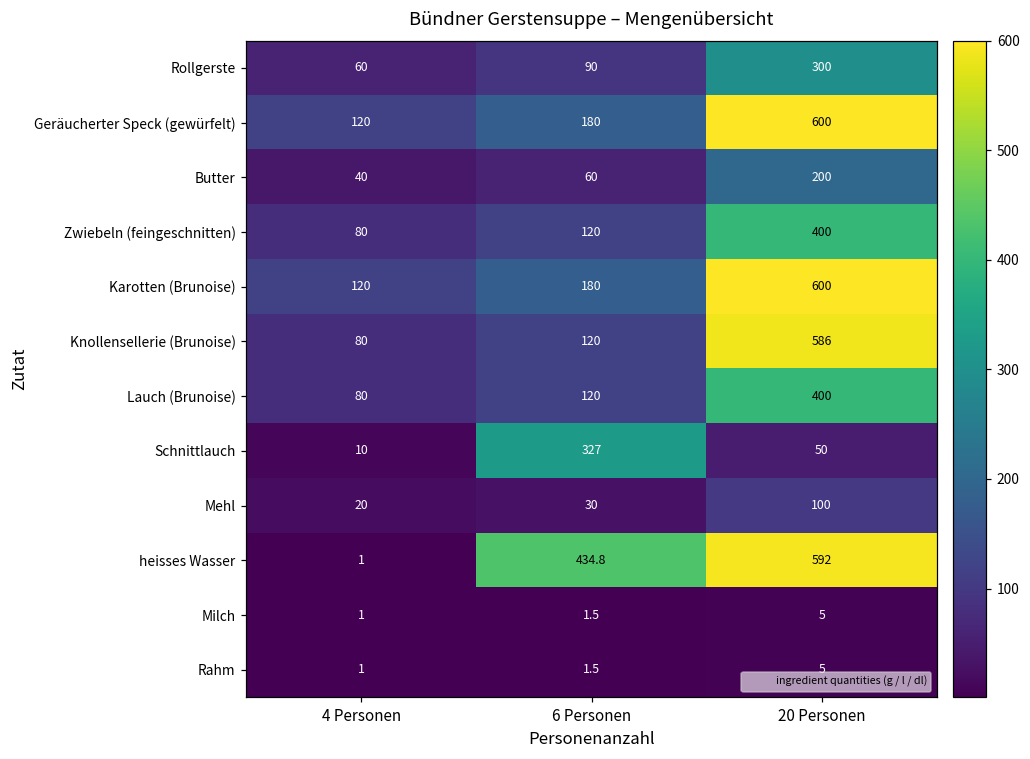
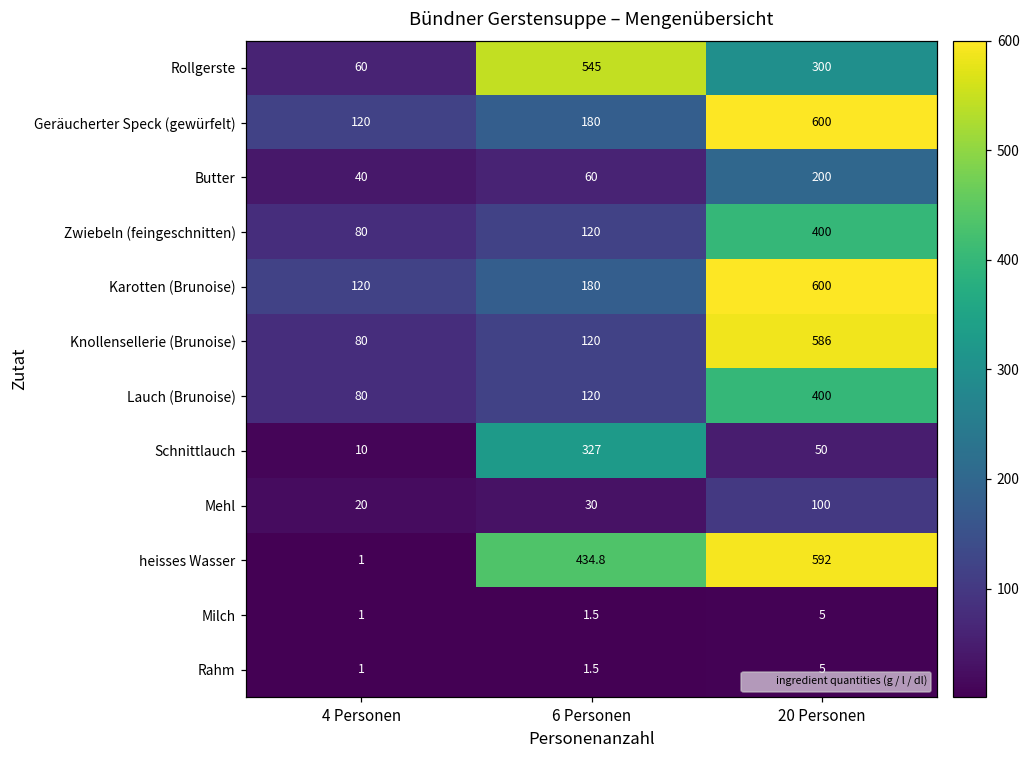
  {
    "Rollgerste": {
      "4 Personen": 60,
-     "6 Personen": 90,
+     "6 Personen": 545,
      "20 Personen": 300
    },
    "Geräucherter Speck (gewürfelt)": {
      "4 Personen": 120,
      "6 Personen": 180,
      "20 Personen": 600
    },
    "Butter": {
      "4 Personen": 40,
      "6 Personen": 60,
      "20 Personen": 200
    },
    "Zwiebeln (feingeschnitten)": {
      "4 Personen": 80,
      "6 Personen": 120,
      "20 Personen": 400
    },
    "Karotten (Brunoise)": {
      "4 Personen": 120,
      "6 Personen": 180,
      "20 Personen": 600
    },
    "Knollensellerie (Brunoise)": {
      "4 Personen": 80,
      "6 Personen": 120,
      "20 Personen": 586
    },
    "Lauch (Brunoise)": {
      "4 Personen": 80,
      "6 Personen": 120,
      "20 Personen": 400
    },
    "Schnittlauch": {
      "4 Personen": 10,
      "6 Personen": 327,
      "20 Personen": 50
    },
    "Mehl": {
      "4 Personen": 20,
      "6 Personen": 30,
      "20 Personen": 100
    },
    "heisses Wasser": {
      "4 Personen": 1,
      "6 Personen": 434.8,
      "20 Personen": 592
    },
    "Milch": {
      "4 Personen": 1,
      "6 Personen": 1.5,
      "20 Personen": 5
    },
    "Rahm": {
      "4 Personen": 1,
      "6 Personen": 1.5
    }
  }
